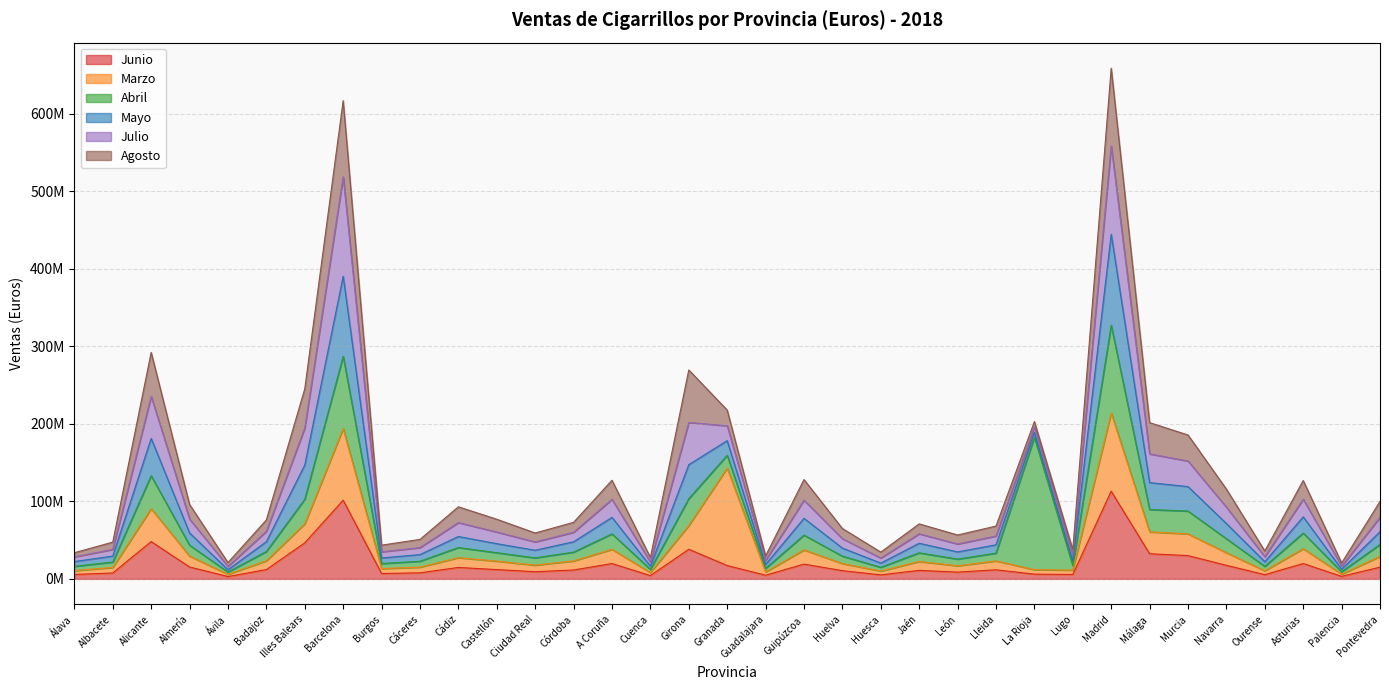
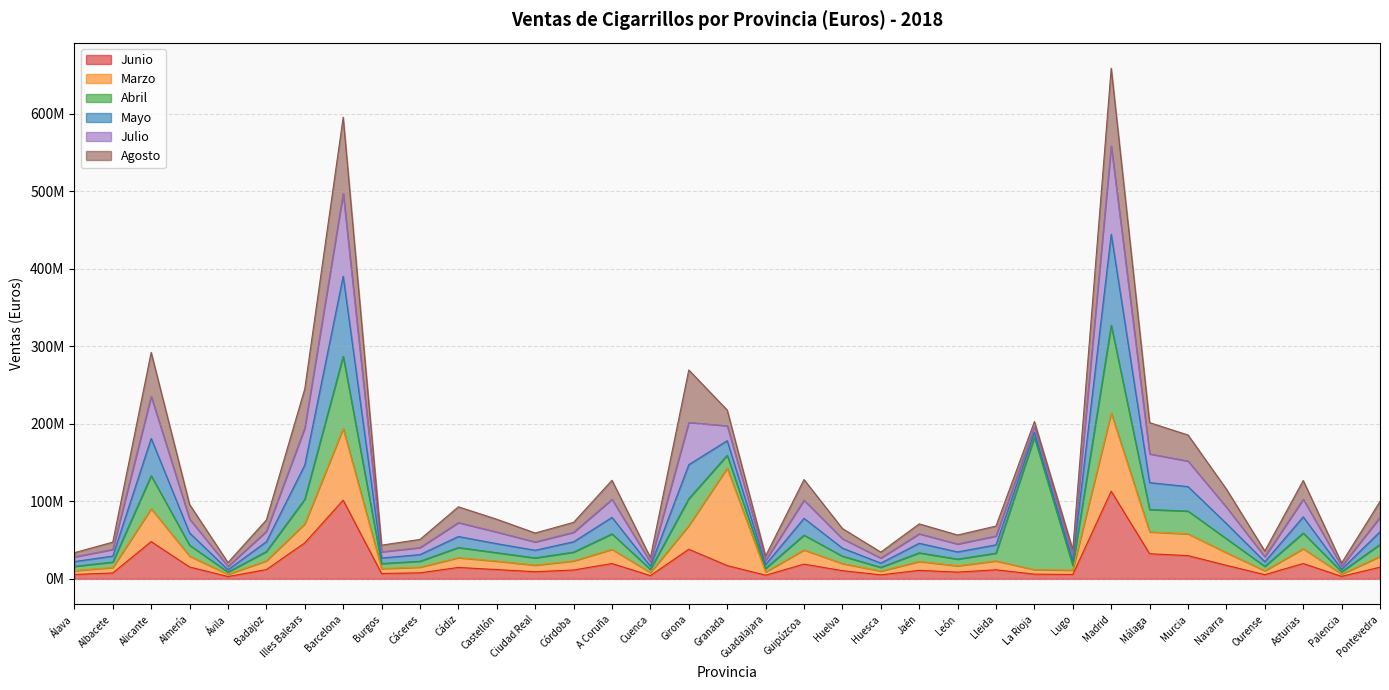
  {
    "Julio": {
      "Álava": 10000000,
      "Albacete": 10000000,
      "Alicante": 50000000,
      "Almería": 20000000,
      "Ávila": 0,
      "Badajoz": 10000000,
      "Illes Balears": 50000000,
-     "Barcelona": 130000000,
+     "Barcelona": 110000000,
      "Burgos": 10000000,
      "Cáceres": 10000000,
      "Cádiz": 20000000,
      "Castellón": 20000000,
      "Ciudad Real": 10000000,
      "Córdoba": 10000000,
      "A Coruña": 20000000,
      "Cuenca": 10000000,
      "Girona": 50000000,
      "Granada": 20000000,
      "Guadalajara": 10000000,
      "Guipúzcoa": 20000000,
      "Huelva": 10000000,
      "Huesca": 10000000,
      "Jaén": 10000000,
      "León": 10000000,
      "Lleida": 10000000,
      "La Rioja": 10000000,
      "Lugo": 10000000,
      "Madrid": 110000000,
      "Málaga": 40000000,
      "Murcia": 30000000,
      "Navarra": 20000000,
      "Ourense": 10000000,
      "Asturias": 20000000,
      "Palencia": 0,
      "Pontevedra": 20000000
    }
  }
